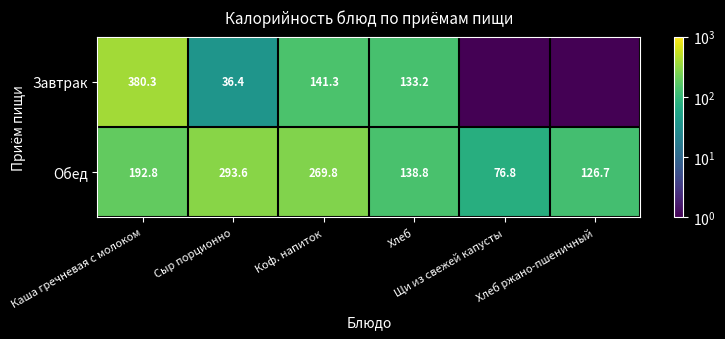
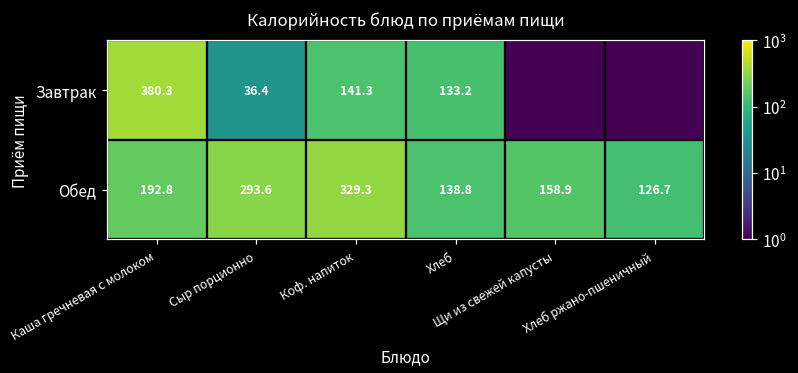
  {
    "Завтрак": {
      "Каша гречневая с молоком": 380.3,
      "Сыр порционно": 36.4,
      "Коф. напиток": 141.3,
      "Хлеб": 133.2
    },
    "Обед": {
      "Каша гречневая с молоком": 192.8,
      "Сыр порционно": 293.6,
-     "Коф. напиток": 269.8,
+     "Коф. напиток": 329.3,
      "Хлеб": 138.8,
-     "Щи из свежей капусты": 76.8,
+     "Щи из свежей капусты": 158.9,
      "Хлеб ржано-пшеничный": 126.7
    }
  }
